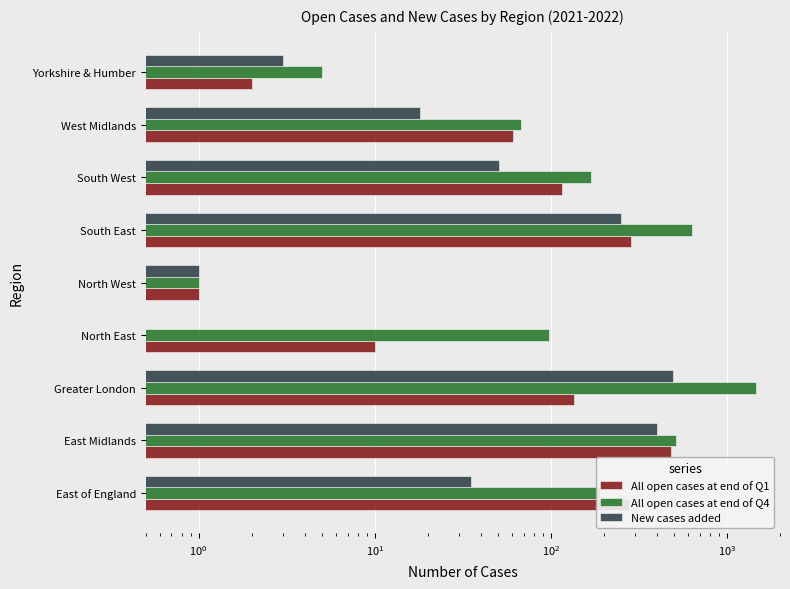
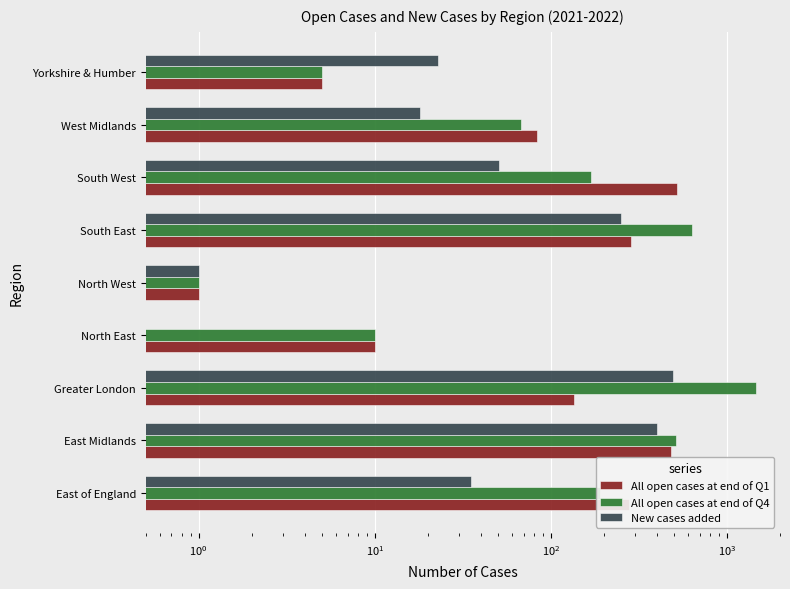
  {
    "All open cases at end of Q1": {
-     "Yorkshire & Humber": 2,
-     "West Midlands": 61,
-     "South West": 120,
+     "Yorkshire & Humber": 5,
+     "West Midlands": 80,
+     "South West": 520,
      "South East": 280,
      "North West": 1,
      "North East": 10,
      "Greater London": 140,
      "East Midlands": 480
    },
    "All open cases at end of Q4": {
      "Yorkshire & Humber": 5,
      "West Midlands": 68,
      "South West": 170,
      "South East": 630,
      "North West": 1,
-     "North East": 100,
+     "North East": 10,
      "Greater London": 1500,
      "East Midlands": 520
    },
    "New cases added": {
-     "Yorkshire & Humber": 3,
+     "Yorkshire & Humber": 23,
      "West Midlands": 18,
      "South West": 51,
      "South East": 250,
      "North West": 1,
      "Greater London": 490,
      "East Midlands": 400,
      "East of England": 35
    }
  }
